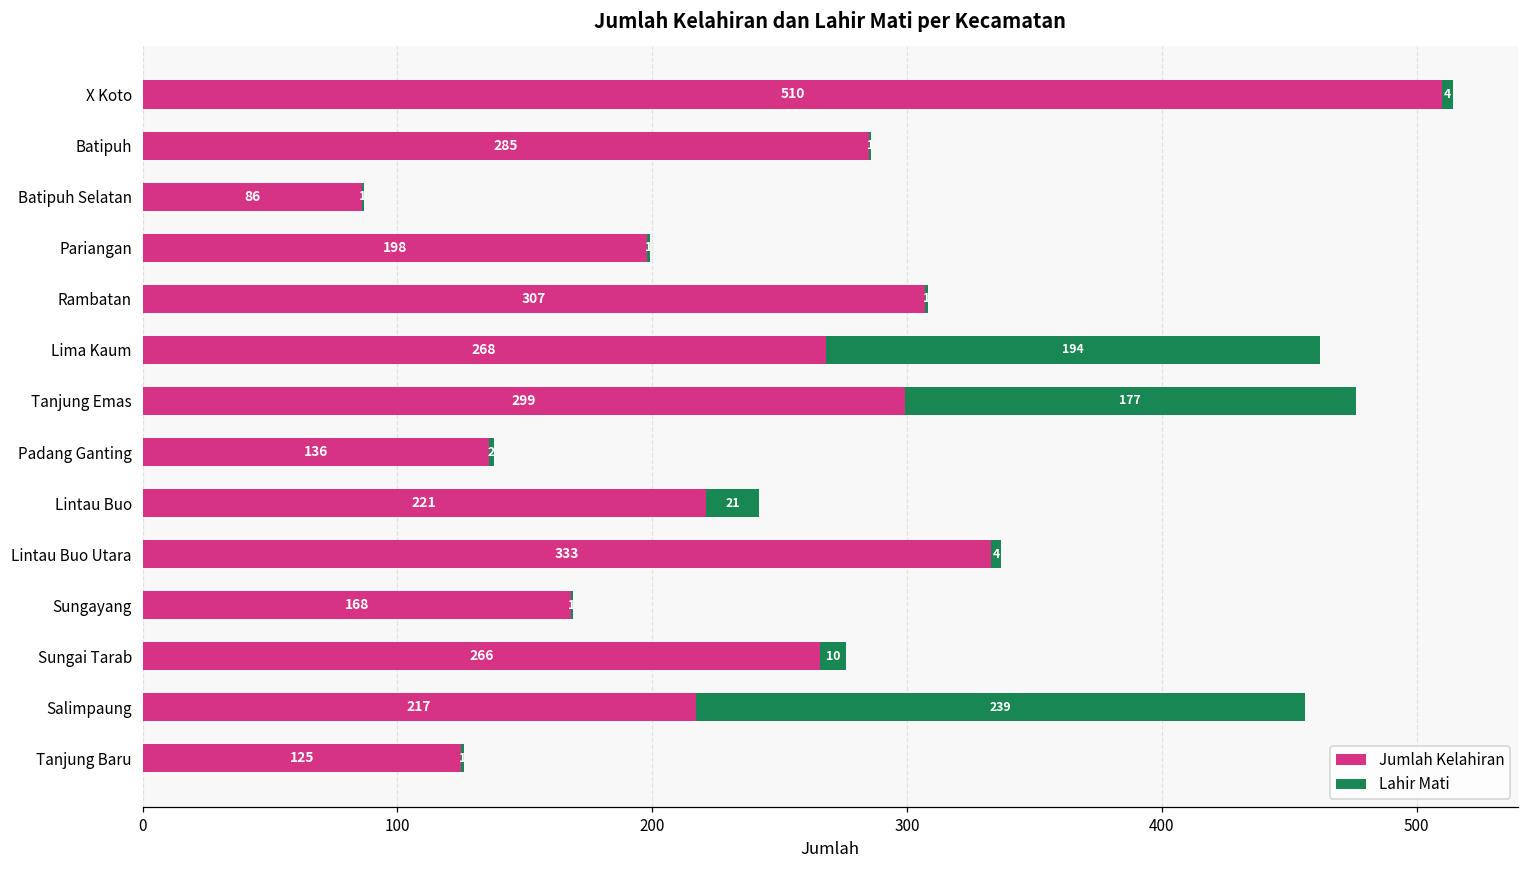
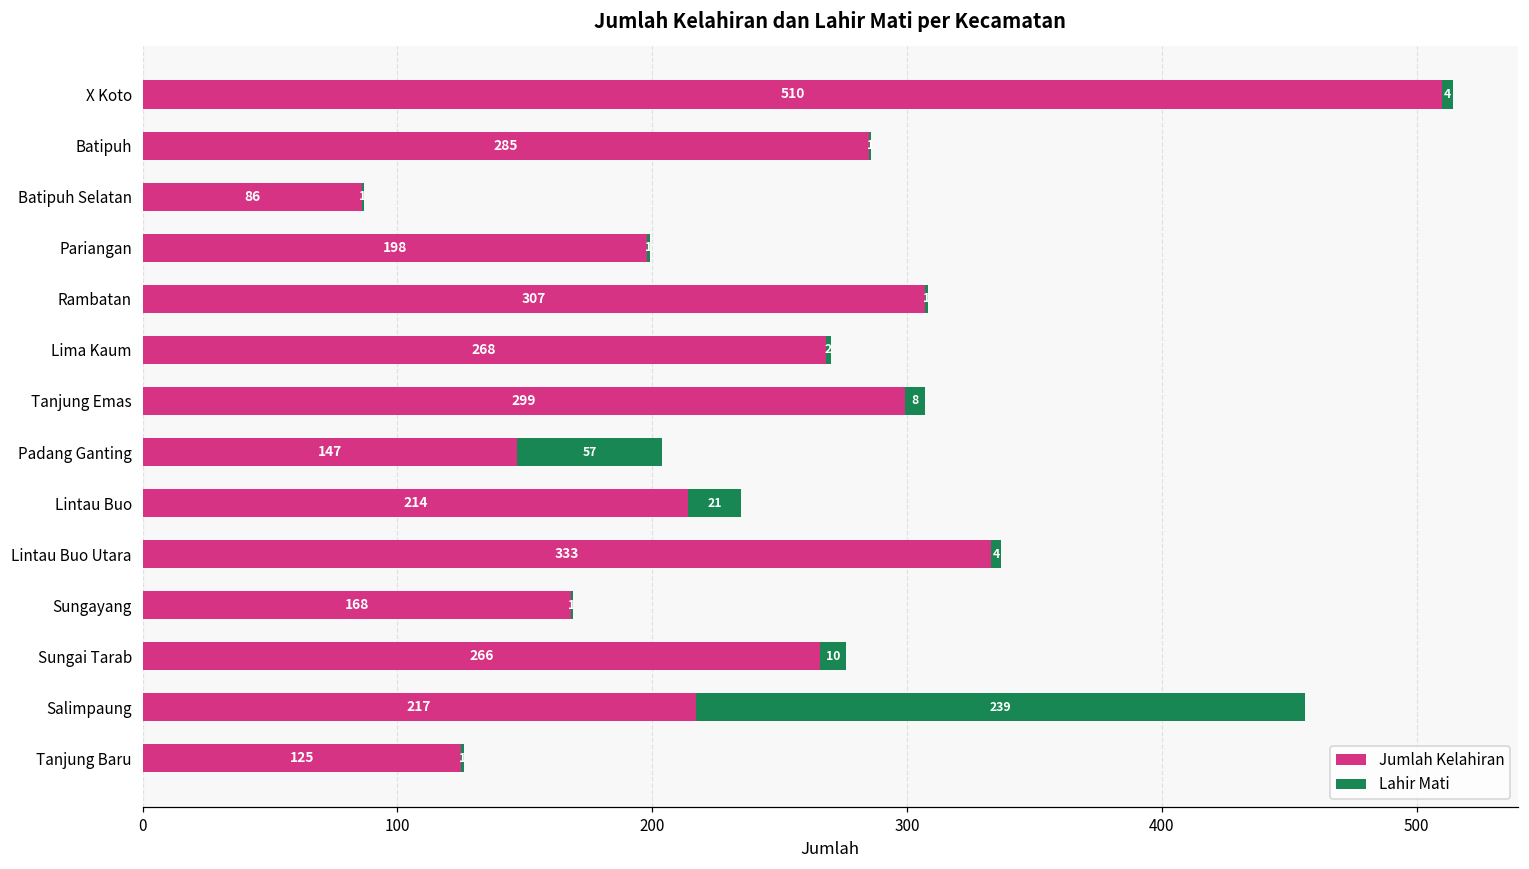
  {
    "Jumlah Kelahiran": {
      "X Koto": 510,
      "Batipuh": 285,
      "Batipuh Selatan": 86,
      "Pariangan": 198,
      "Rambatan": 307,
      "Lima Kaum": 268,
      "Tanjung Emas": 299,
-     "Padang Ganting": 136,
-     "Lintau Buo": 221,
+     "Padang Ganting": 147,
+     "Lintau Buo": 214,
      "Lintau Buo Utara": 333,
      "Sungayang": 168,
      "Sungai Tarab": 266,
      "Salimpaung": 217,
      "Tanjung Baru": 125
    },
    "Lahir Mati": {
      "X Koto": 4,
      "Batipuh": 1,
      "Batipuh Selatan": 1,
      "Pariangan": 1,
      "Rambatan": 1,
-     "Lima Kaum": 194,
-     "Tanjung Emas": 177,
-     "Padang Ganting": 2,
+     "Lima Kaum": 2,
+     "Tanjung Emas": 8,
+     "Padang Ganting": 57,
      "Lintau Buo": 21,
      "Lintau Buo Utara": 4,
      "Sungayang": 1,
      "Sungai Tarab": 10,
      "Salimpaung": 239,
      "Tanjung Baru": 1
    }
  }
